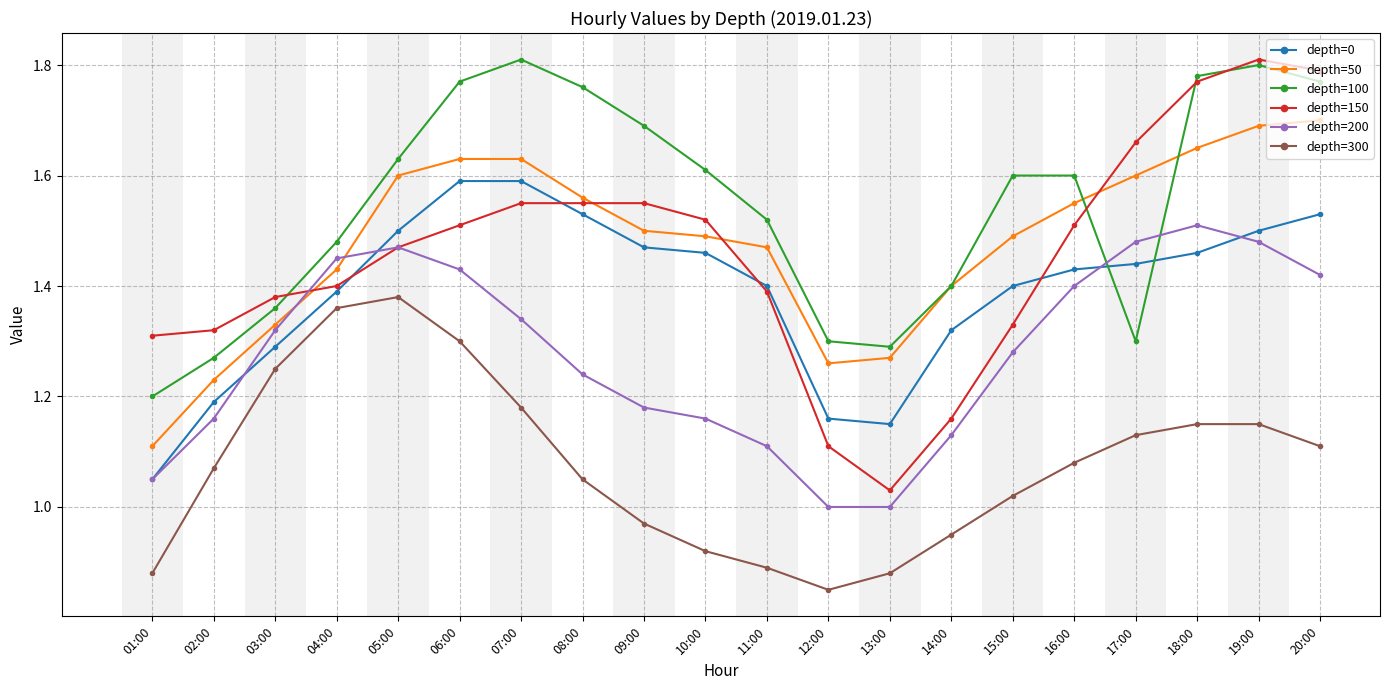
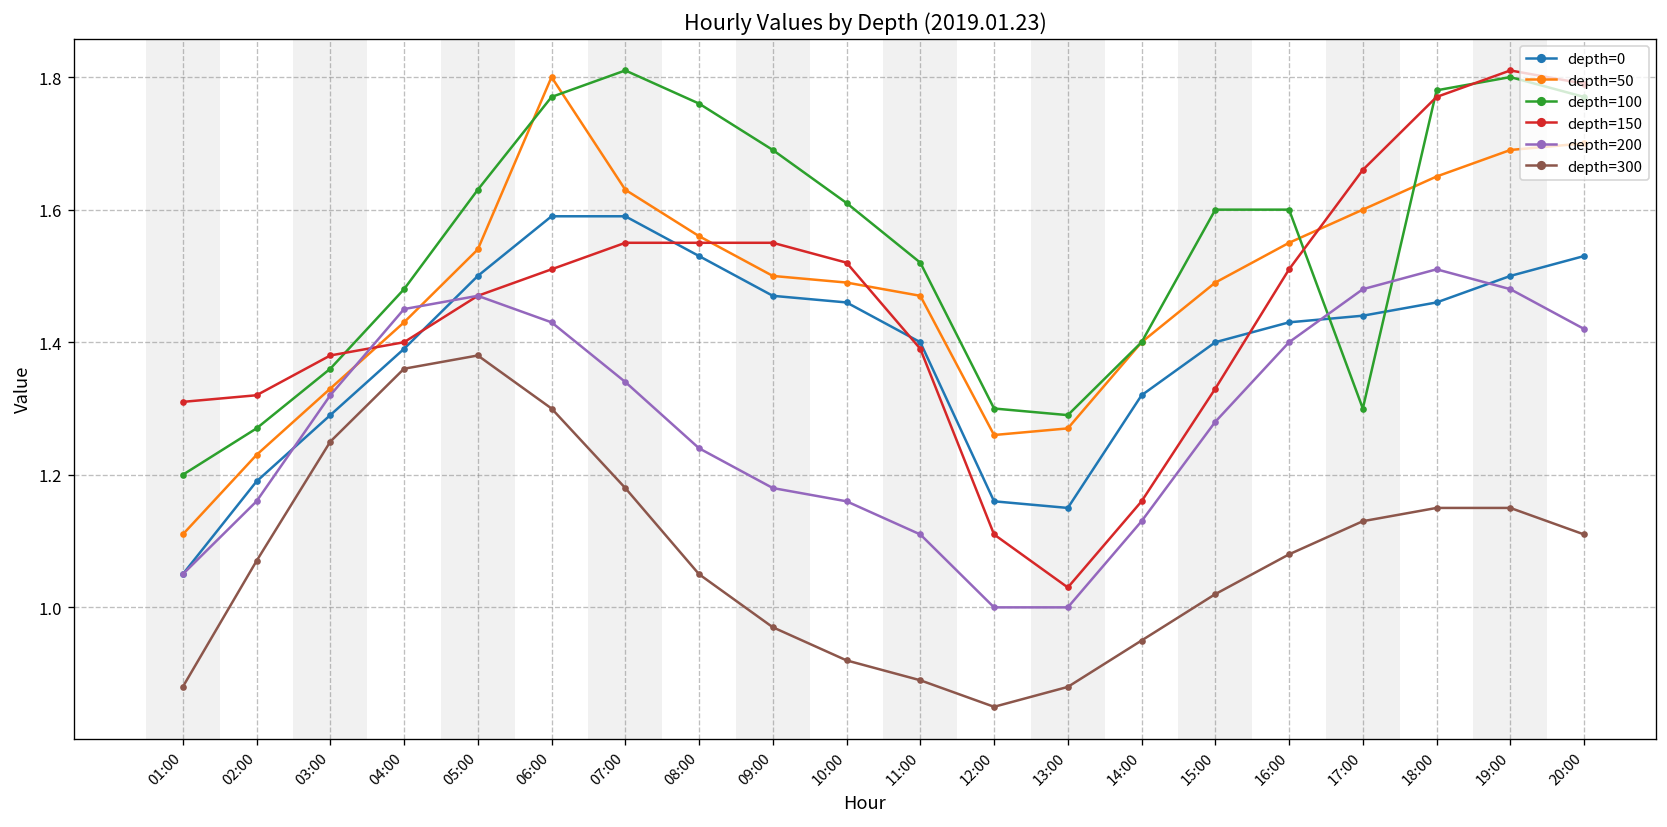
  {
    "depth=0": {
      "02:00": 1.19,
      "03:00": 1.29,
      "04:00": 1.39,
      "05:00": 1.50,
      "06:00": 1.59,
      "07:00": 1.59,
      "08:00": 1.53,
      "09:00": 1.47,
      "10:00": 1.46,
      "11:00": 1.40,
      "12:00": 1.16,
      "13:00": 1.15,
      "14:00": 1.32,
      "15:00": 1.40,
      "16:00": 1.43,
      "17:00": 1.44,
      "18:00": 1.46,
      "19:00": 1.50,
      "20:00": 1.53
    },
    "depth=50": {
      "01:00": 1.11,
      "02:00": 1.23,
      "03:00": 1.33,
      "04:00": 1.43,
-     "05:00": 1.60,
-     "06:00": 1.63,
+     "05:00": 1.54,
+     "06:00": 1.80,
      "07:00": 1.63,
      "08:00": 1.56,
      "09:00": 1.50,
      "10:00": 1.49,
      "11:00": 1.47,
      "12:00": 1.26,
      "13:00": 1.27,
      "15:00": 1.49,
      "16:00": 1.55,
      "17:00": 1.60,
      "18:00": 1.65,
      "19:00": 1.69
    },
    "depth=100": {
      "01:00": 1.20,
      "02:00": 1.27,
      "03:00": 1.36,
      "04:00": 1.48,
      "05:00": 1.63,
      "06:00": 1.77,
      "07:00": 1.81,
      "08:00": 1.76,
      "09:00": 1.69,
      "10:00": 1.61,
      "11:00": 1.52,
      "12:00": 1.30,
      "13:00": 1.29,
      "15:00": 1.60,
      "16:00": 1.60,
      "17:00": 1.30,
      "18:00": 1.78,
      "19:00": 1.80
    },
    "depth=150": {
      "01:00": 1.31,
      "02:00": 1.32,
      "03:00": 1.38,
      "04:00": 1.40,
      "06:00": 1.51,
      "07:00": 1.55,
      "08:00": 1.55,
      "09:00": 1.55,
      "10:00": 1.52,
      "11:00": 1.39,
      "12:00": 1.11,
      "13:00": 1.03,
      "14:00": 1.16,
      "15:00": 1.33,
      "16:00": 1.51,
      "17:00": 1.66,
      "18:00": 1.77,
      "19:00": 1.81
    },
    "depth=200": {
      "02:00": 1.16,
      "03:00": 1.32,
      "04:00": 1.45,
      "06:00": 1.43,
      "07:00": 1.34,
      "08:00": 1.24,
      "09:00": 1.18,
      "10:00": 1.16,
      "11:00": 1.11,
      "12:00": 1.00,
      "13:00": 1.00,
      "14:00": 1.13,
      "15:00": 1.28,
      "16:00": 1.40,
      "17:00": 1.48,
      "18:00": 1.51,
      "19:00": 1.48,
      "20:00": 1.42
    },
    "depth=300": {
      "01:00": 0.88,
      "02:00": 1.07,
      "03:00": 1.25,
      "04:00": 1.36,
      "05:00": 1.38,
      "06:00": 1.30,
      "07:00": 1.18,
      "08:00": 1.05,
      "09:00": 0.97,
      "10:00": 0.92,
      "11:00": 0.89,
      "12:00": 0.85,
      "13:00": 0.88,
      "14:00": 0.95,
      "15:00": 1.02,
      "16:00": 1.08,
      "17:00": 1.13,
      "18:00": 1.15,
      "19:00": 1.15,
      "20:00": 1.11
    }
  }
